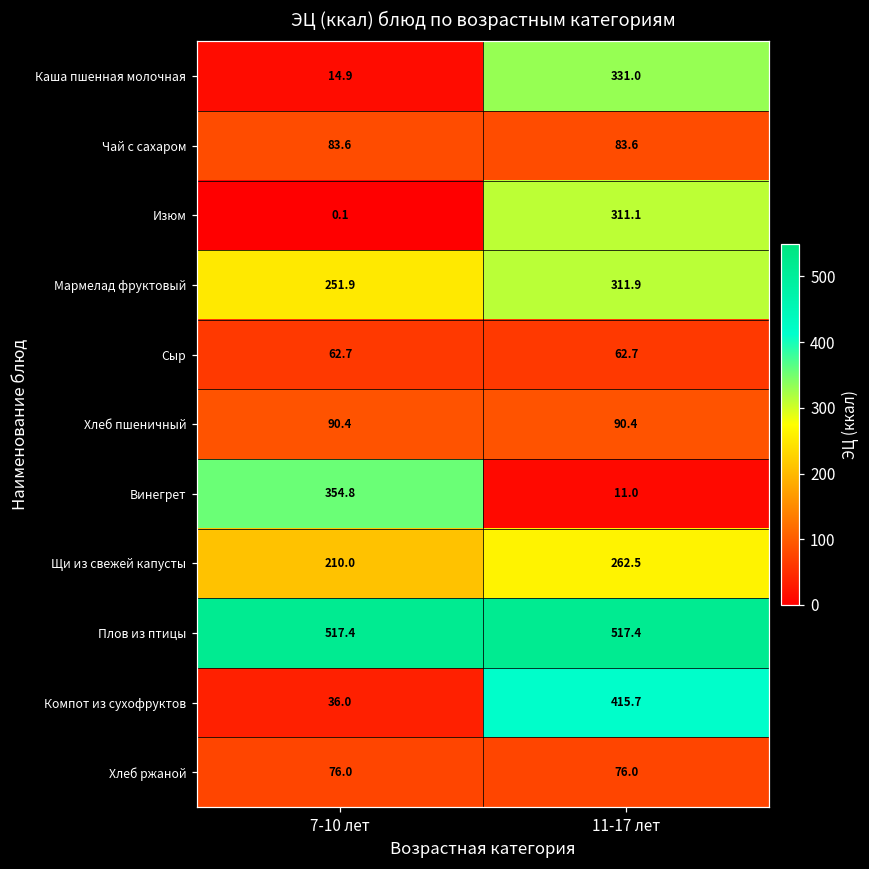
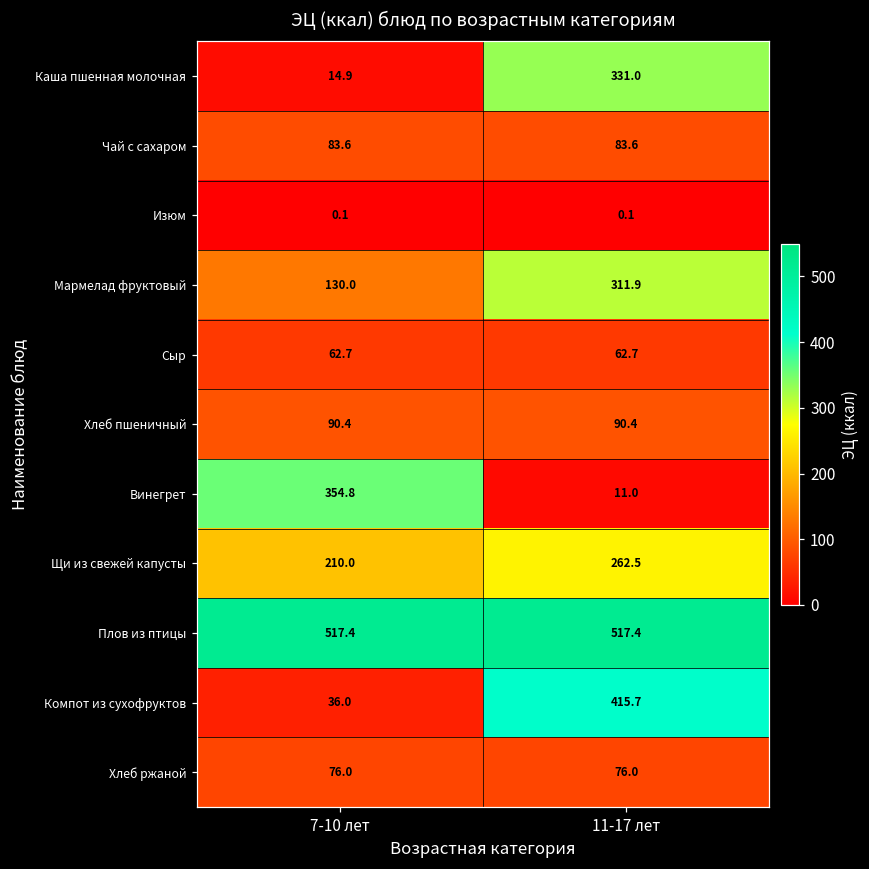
  {
    "Каша пшенная молочная": {
      "7-10 лет": 14.9,
      "11-17 лет": 331.0
    },
    "Чай с сахаром": {
      "7-10 лет": 83.6,
      "11-17 лет": 83.6
    },
    "Изюм": {
      "7-10 лет": 0.1,
-     "11-17 лет": 311.1
+     "11-17 лет": 0.1
    },
    "Мармелад фруктовый": {
-     "7-10 лет": 251.9,
+     "7-10 лет": 130.0,
      "11-17 лет": 311.9
    },
    "Сыр": {
      "7-10 лет": 62.7,
      "11-17 лет": 62.7
    },
    "Хлеб пшеничный": {
      "7-10 лет": 90.4,
      "11-17 лет": 90.4
    },
    "Винегрет": {
      "7-10 лет": 354.8,
      "11-17 лет": 11.0
    },
    "Щи из свежей капусты": {
      "7-10 лет": 210.0,
      "11-17 лет": 262.5
    },
    "Плов из птицы": {
      "7-10 лет": 517.4,
      "11-17 лет": 517.4
    },
    "Компот из сухофруктов": {
      "7-10 лет": 36.0,
      "11-17 лет": 415.7
    },
    "Хлеб ржаной": {
      "7-10 лет": 76.0,
      "11-17 лет": 76.0
    }
  }
